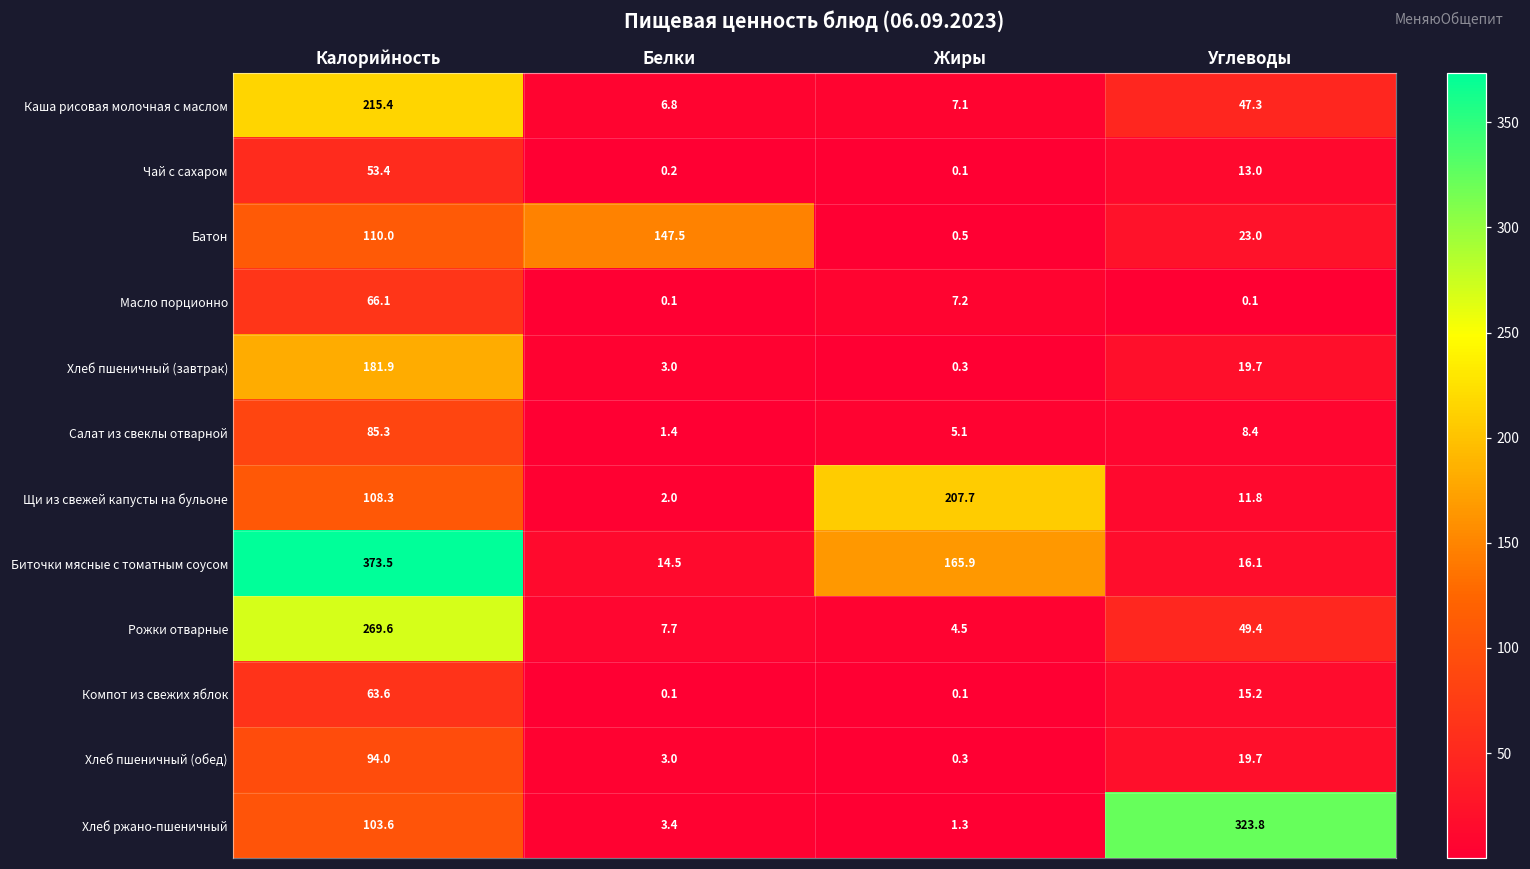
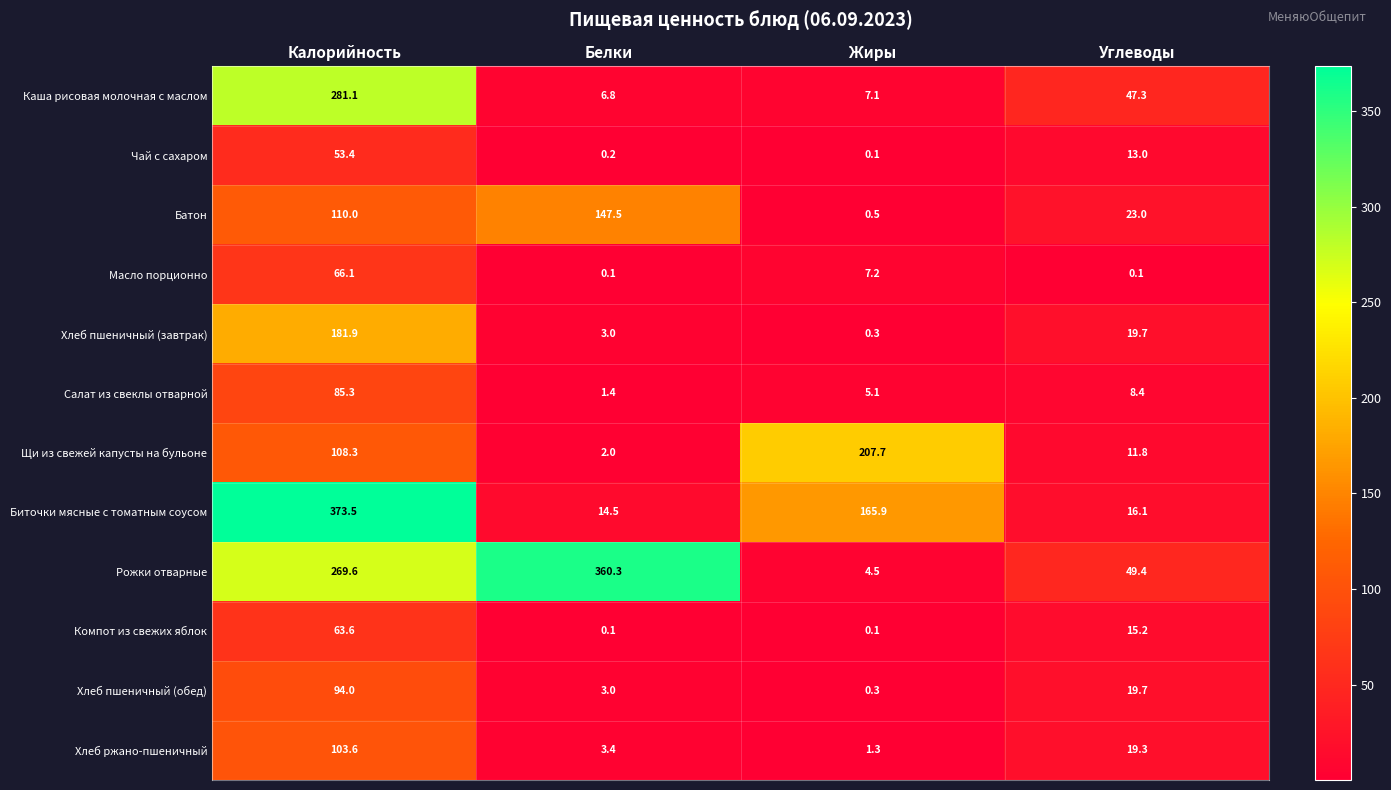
  {
    "Каша рисовая молочная с маслом": {
-     "Калорийность": 215.4,
+     "Калорийность": 281.1,
      "Белки": 6.8,
      "Жиры": 7.1,
      "Углеводы": 47.3
    },
    "Чай с сахаром": {
      "Калорийность": 53.4,
      "Белки": 0.2,
      "Жиры": 0.1,
      "Углеводы": 13.0
    },
    "Батон": {
      "Калорийность": 110.0,
      "Белки": 147.5,
      "Жиры": 0.5,
      "Углеводы": 23.0
    },
    "Масло порционно": {
      "Калорийность": 66.1,
      "Белки": 0.1,
      "Жиры": 7.2,
      "Углеводы": 0.1
    },
    "Хлеб пшеничный (завтрак)": {
      "Калорийность": 181.9,
      "Белки": 3.0,
      "Жиры": 0.3,
      "Углеводы": 19.7
    },
    "Салат из свеклы отварной": {
      "Калорийность": 85.3,
      "Белки": 1.4,
      "Жиры": 5.1,
      "Углеводы": 8.4
    },
    "Щи из свежей капусты на бульоне": {
      "Калорийность": 108.3,
      "Белки": 2.0,
      "Жиры": 207.7,
      "Углеводы": 11.8
    },
    "Биточки мясные с томатным соусом": {
      "Калорийность": 373.5,
      "Белки": 14.5,
      "Жиры": 165.9,
      "Углеводы": 16.1
    },
    "Рожки отварные": {
      "Калорийность": 269.6,
-     "Белки": 7.7,
+     "Белки": 360.3,
      "Жиры": 4.5,
      "Углеводы": 49.4
    },
    "Компот из свежих яблок": {
      "Калорийность": 63.6,
      "Белки": 0.1,
      "Жиры": 0.1,
      "Углеводы": 15.2
    },
    "Хлеб пшеничный (обед)": {
      "Калорийность": 94.0,
      "Белки": 3.0,
      "Жиры": 0.3,
      "Углеводы": 19.7
    },
    "Хлеб ржано-пшеничный": {
      "Калорийность": 103.6,
      "Белки": 3.4,
      "Жиры": 1.3,
-     "Углеводы": 323.8
+     "Углеводы": 19.3
    }
  }
